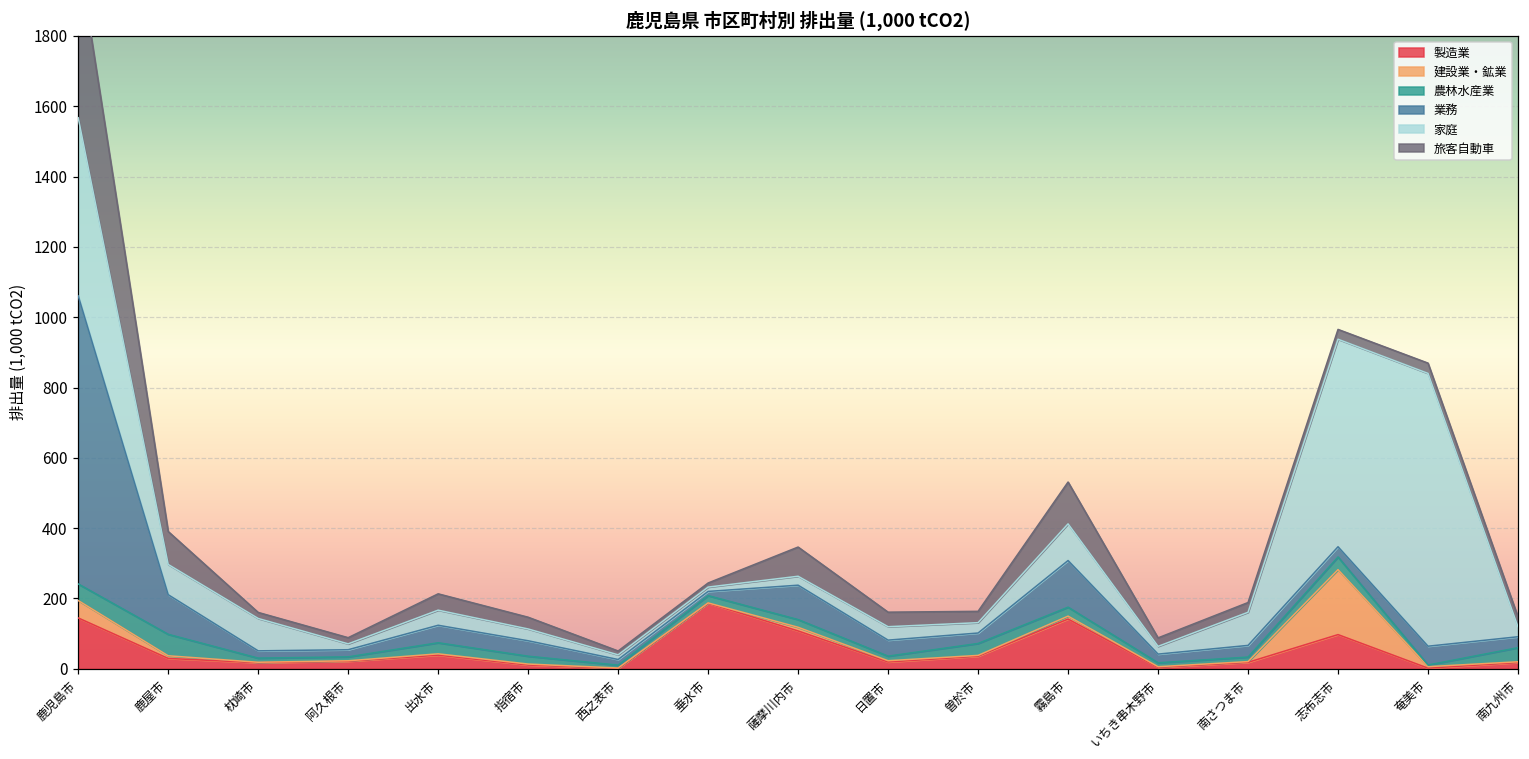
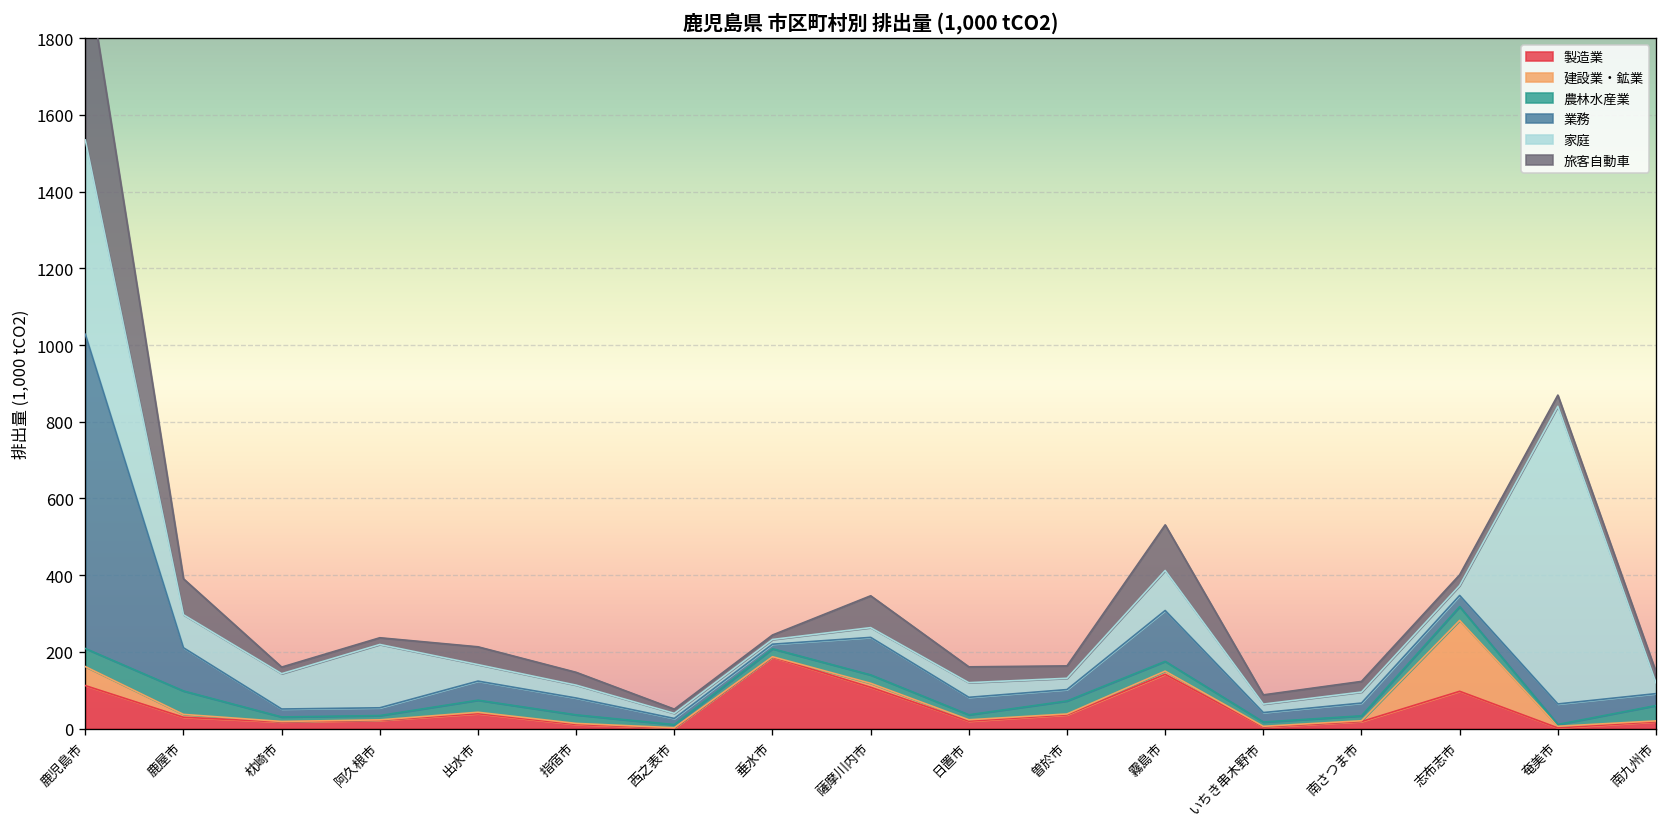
  {
    "製造業": {
-     "鹿児島市": 140,
+     "鹿児島市": 110,
      "薩摩川内市": 110,
      "霧島市": 140,
      "志布志市": 100
    },
    "建設業・鉱業": {
      "鹿児島市": 50,
      "薩摩川内市": 10,
      "霧島市": 10,
      "志布志市": 180
    },
    "家庭": {
      "鹿児島市": 510,
      "鹿屋市": 90,
      "枕崎市": 90,
-     "阿久根市": 20,
+     "阿久根市": 170,
      "出水市": 40,
      "指宿市": 30,
      "西之表市": 10,
      "垂水市": 10,
      "薩摩川内市": 30,
      "日置市": 40,
      "曽於市": 30,
      "霧島市": 100,
      "いちき串木野市": 20,
-     "南さつま市": 90,
-     "志布志市": 590,
+     "南さつま市": 30,
+     "志布志市": 30,
      "奄美市": 780,
      "南九州市": 30
    }
  }
